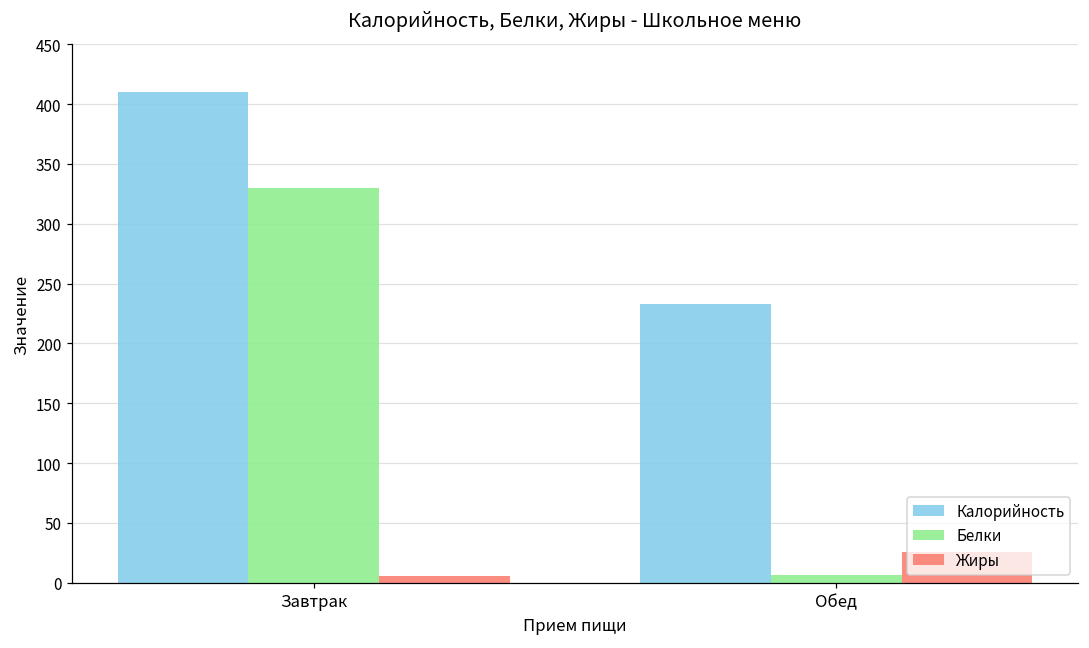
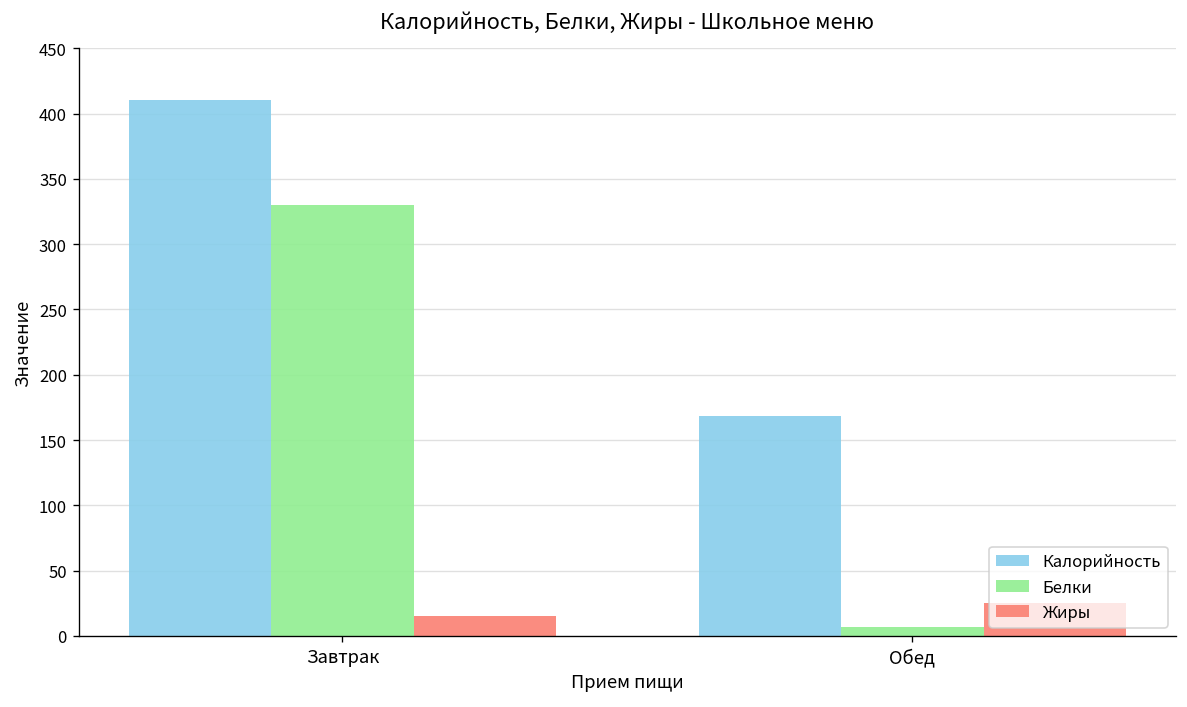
  {
    "Калорийность": {
      "Завтрак": 410,
-     "Обед": 233
+     "Обед": 168
    },
    "Белки": {
      "Завтрак": 330,
      "Обед": 7
    },
    "Жиры": {
-     "Завтрак": 5
+     "Завтрак": 15
    }
  }
